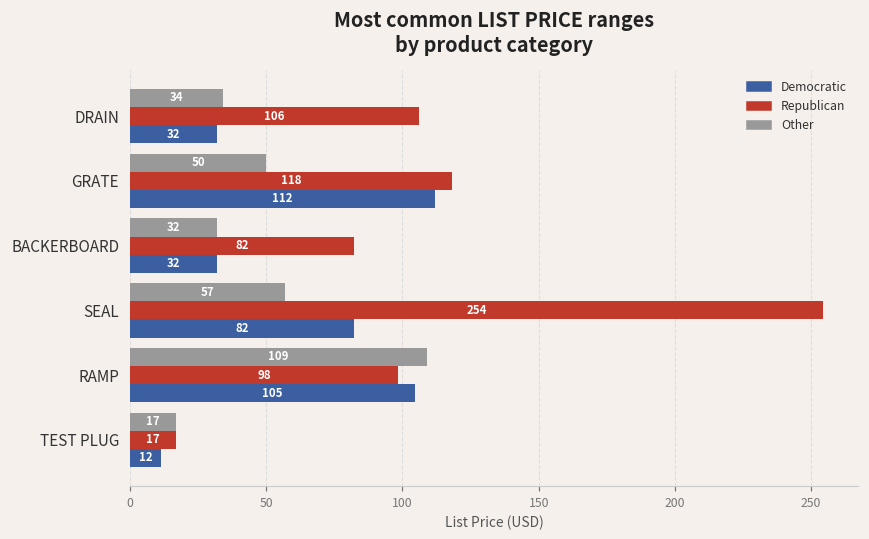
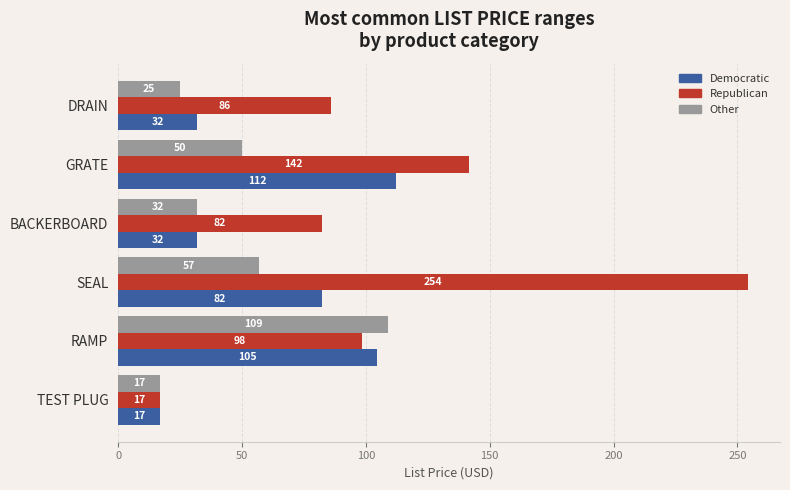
  {
    "Democratic": {
      "DRAIN": 32,
      "GRATE": 112,
      "BACKERBOARD": 32,
      "SEAL": 82,
      "RAMP": 105,
-     "TEST PLUG": 12
+     "TEST PLUG": 17
    },
    "Republican": {
-     "DRAIN": 106,
-     "GRATE": 118,
+     "DRAIN": 86,
+     "GRATE": 142,
      "BACKERBOARD": 82,
      "SEAL": 254,
      "RAMP": 98,
      "TEST PLUG": 17
    },
    "Other": {
-     "DRAIN": 34,
+     "DRAIN": 25,
      "GRATE": 50,
      "BACKERBOARD": 32,
      "SEAL": 57,
      "RAMP": 109,
      "TEST PLUG": 17
    }
  }
